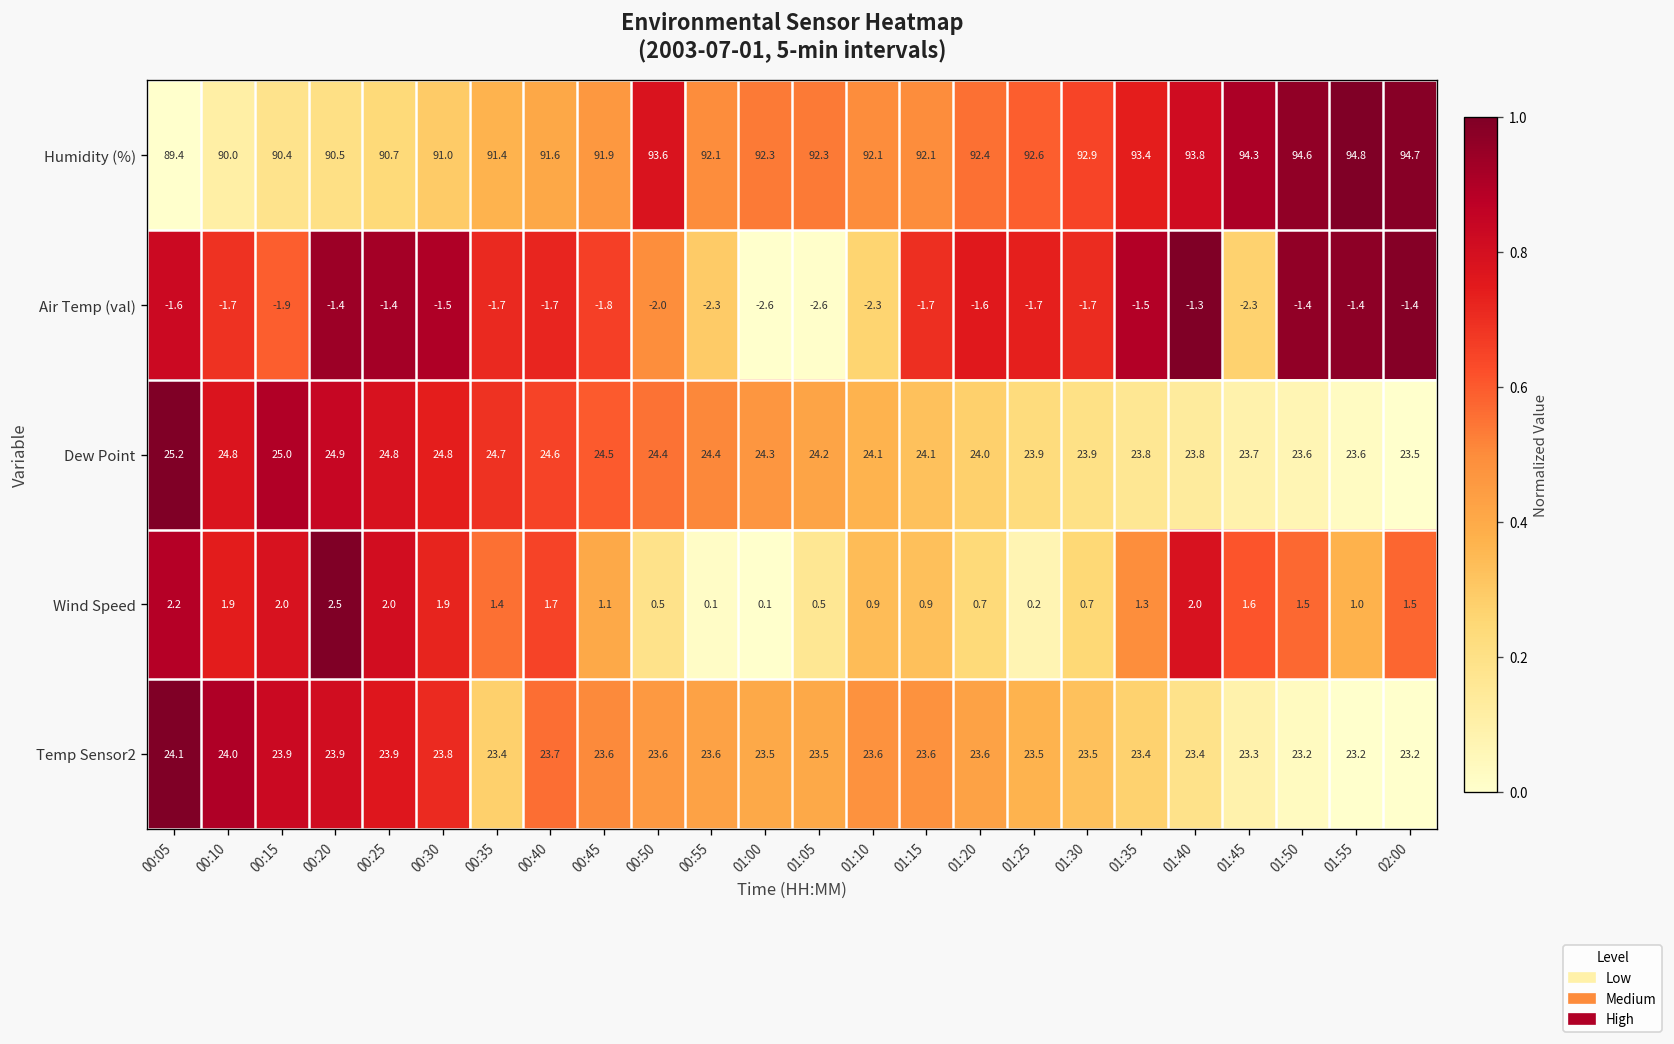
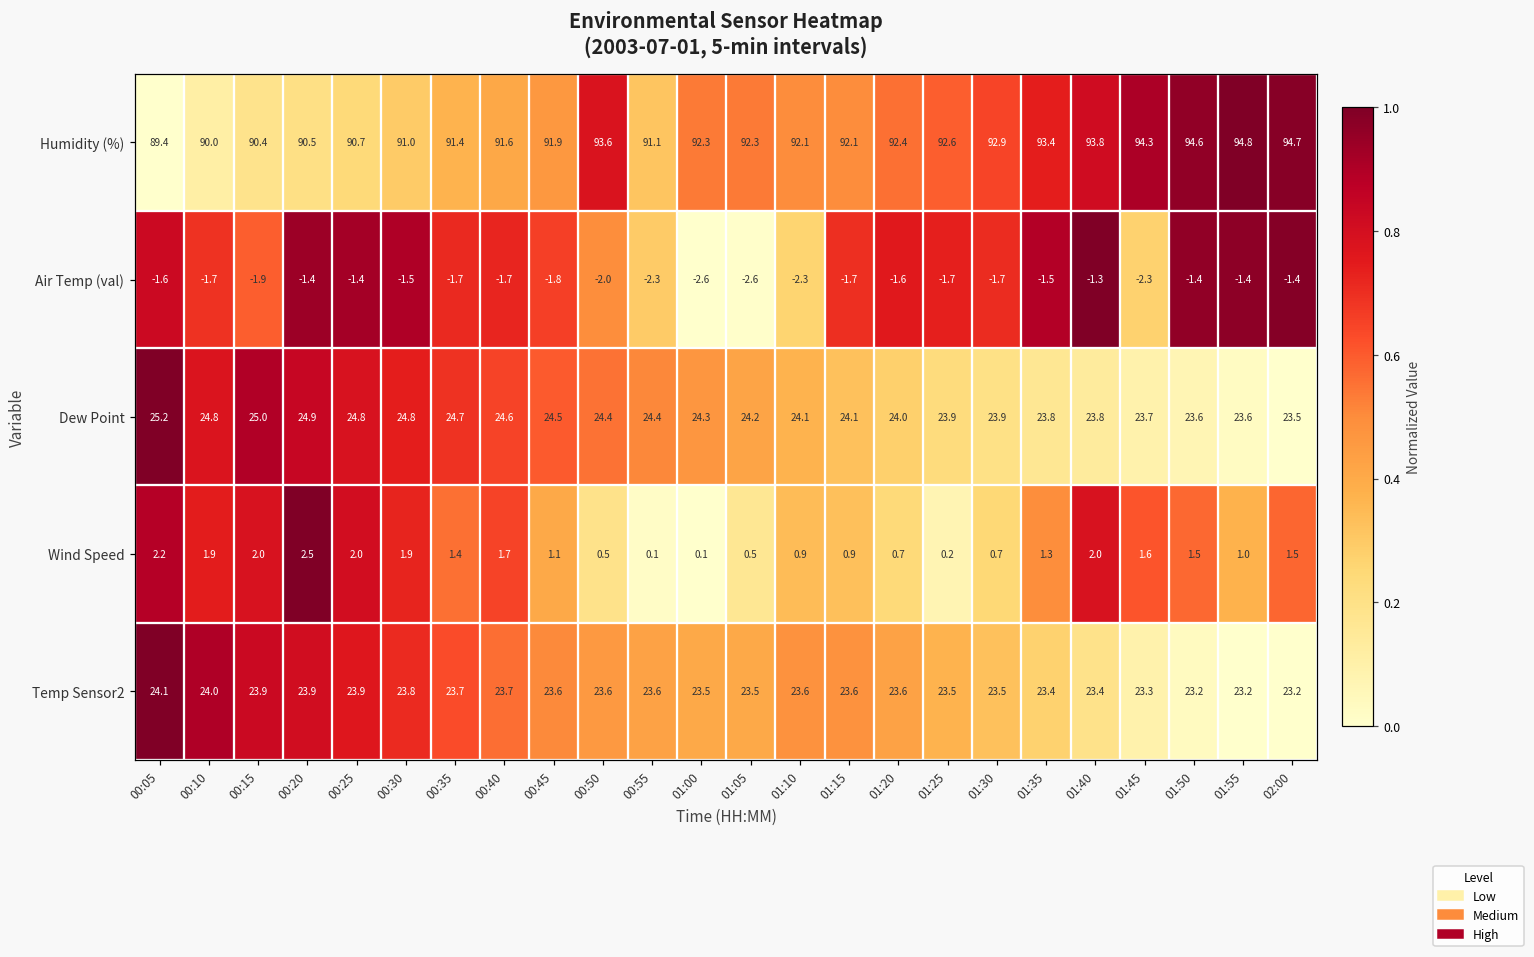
  {
    "Humidity (%)": {
      "00:05": 89.4,
      "00:10": 90.0,
      "00:15": 90.4,
      "00:20": 90.5,
      "00:25": 90.7,
      "00:30": 91.0,
      "00:35": 91.4,
      "00:40": 91.6,
      "00:45": 91.9,
      "00:50": 93.6,
-     "00:55": 92.1,
+     "00:55": 91.1,
      "01:00": 92.3,
      "01:05": 92.3,
      "01:10": 92.1,
      "01:15": 92.1,
      "01:20": 92.4,
      "01:25": 92.6,
      "01:30": 92.9,
      "01:35": 93.4,
      "01:40": 93.8,
      "01:45": 94.3,
      "01:50": 94.6,
      "01:55": 94.8,
      "02:00": 94.7
    },
    "Air Temp (val)": {
      "00:05": -1.6,
      "00:10": -1.7,
      "00:15": -1.9,
      "00:20": -1.4,
      "00:25": -1.4,
      "00:30": -1.5,
      "00:35": -1.7,
      "00:40": -1.7,
      "00:45": -1.8,
      "00:50": -2.0,
      "00:55": -2.3,
      "01:00": -2.6,
      "01:05": -2.6,
      "01:10": -2.3,
      "01:15": -1.7,
      "01:20": -1.6,
      "01:25": -1.7,
      "01:30": -1.7,
      "01:35": -1.5,
      "01:40": -1.3,
      "01:45": -2.3,
      "01:50": -1.4,
      "01:55": -1.4,
      "02:00": -1.4
    },
    "Dew Point": {
      "00:05": 25.2,
      "00:10": 24.8,
      "00:15": 25.0,
      "00:20": 24.9,
      "00:25": 24.8,
      "00:30": 24.8,
      "00:35": 24.7,
      "00:40": 24.6,
      "00:45": 24.5,
      "00:50": 24.4,
      "00:55": 24.4,
      "01:00": 24.3,
      "01:05": 24.2,
      "01:10": 24.1,
      "01:15": 24.1,
      "01:20": 24.0,
      "01:25": 23.9,
      "01:30": 23.9,
      "01:35": 23.8,
      "01:40": 23.8,
      "01:45": 23.7,
      "01:50": 23.6,
      "01:55": 23.6,
      "02:00": 23.5
    },
    "Wind Speed": {
      "00:05": 2.2,
      "00:10": 1.9,
      "00:15": 2.0,
      "00:20": 2.5,
      "00:25": 2.0,
      "00:30": 1.9,
      "00:35": 1.4,
      "00:40": 1.7,
      "00:45": 1.1,
      "00:50": 0.5,
      "00:55": 0.1,
      "01:00": 0.1,
      "01:05": 0.5,
      "01:10": 0.9,
      "01:15": 0.9,
      "01:20": 0.7,
      "01:25": 0.2,
      "01:30": 0.7,
      "01:35": 1.3,
      "01:40": 2.0,
      "01:45": 1.6,
      "01:50": 1.5,
      "01:55": 1.0,
      "02:00": 1.5
    },
    "Temp Sensor2": {
      "00:05": 24.1,
      "00:10": 24.0,
      "00:15": 23.9,
      "00:20": 23.9,
      "00:25": 23.9,
      "00:30": 23.8,
-     "00:35": 23.4,
+     "00:35": 23.7,
      "00:40": 23.7,
      "00:45": 23.6,
      "00:50": 23.6,
      "00:55": 23.6,
      "01:00": 23.5,
      "01:05": 23.5,
      "01:10": 23.6,
      "01:15": 23.6,
      "01:20": 23.6,
      "01:25": 23.5,
      "01:30": 23.5,
      "01:35": 23.4,
      "01:40": 23.4,
      "01:45": 23.3,
      "01:50": 23.2,
      "01:55": 23.2,
      "02:00": 23.2
    }
  }
